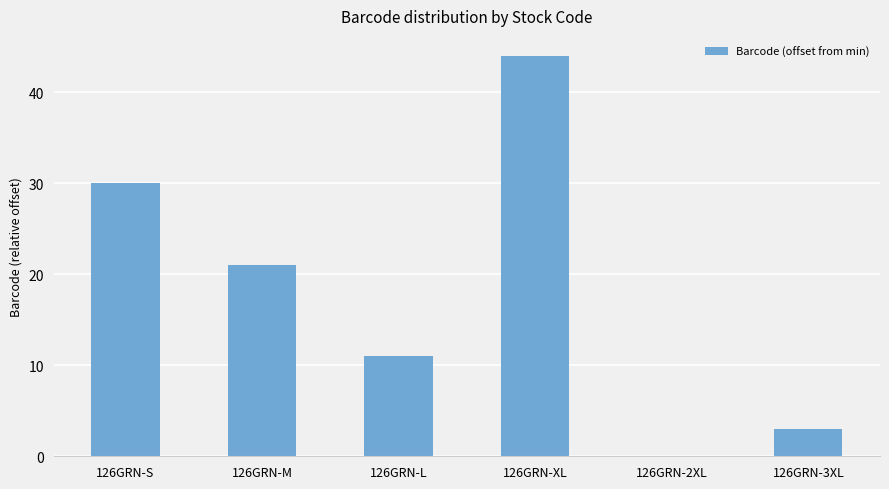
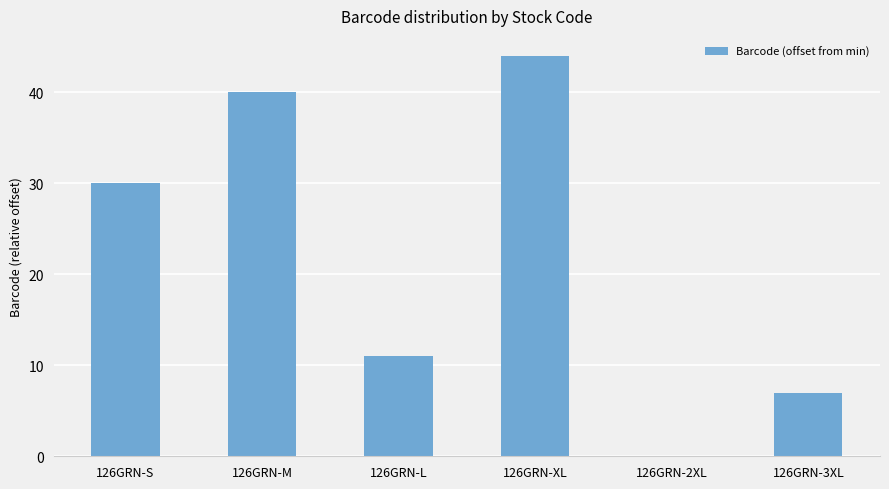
  {
    "126GRN-S": 30,
-   "126GRN-M": 21,
+   "126GRN-M": 40,
    "126GRN-L": 11,
    "126GRN-XL": 44,
    "126GRN-2XL": 0,
-   "126GRN-3XL": 3
+   "126GRN-3XL": 7
  }
